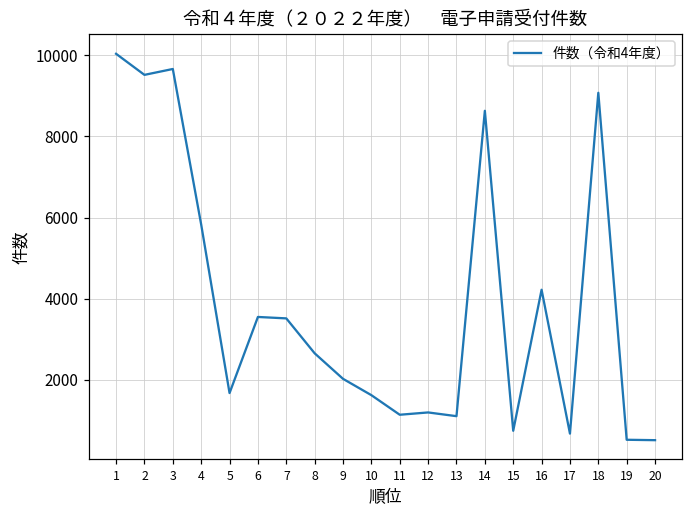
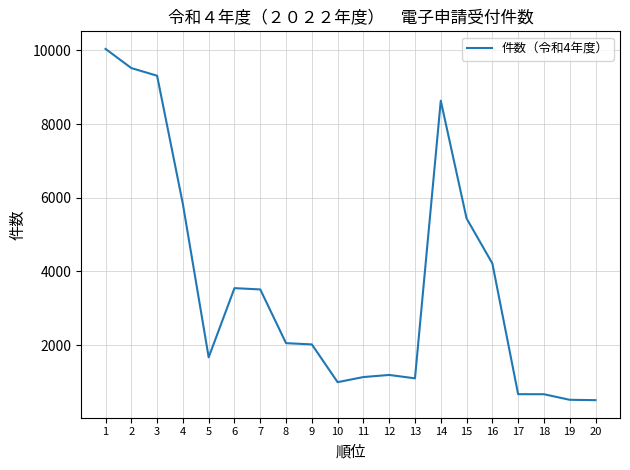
  {
    "1": 10000,
    "2": 9500,
-   "3": 9700,
+   "3": 9300,
    "4": 5800,
    "5": 1700,
    "6": 3500,
    "7": 3500,
-   "8": 2700,
+   "8": 2100,
    "9": 2000,
-   "10": 1600,
+   "10": 1000,
    "11": 1100,
    "12": 1200,
    "13": 1100,
    "14": 8600,
-   "15": 700,
+   "15": 5400,
    "16": 4200,
    "17": 700,
-   "18": 9100,
+   "18": 700,
    "19": 500,
    "20": 500
  }
